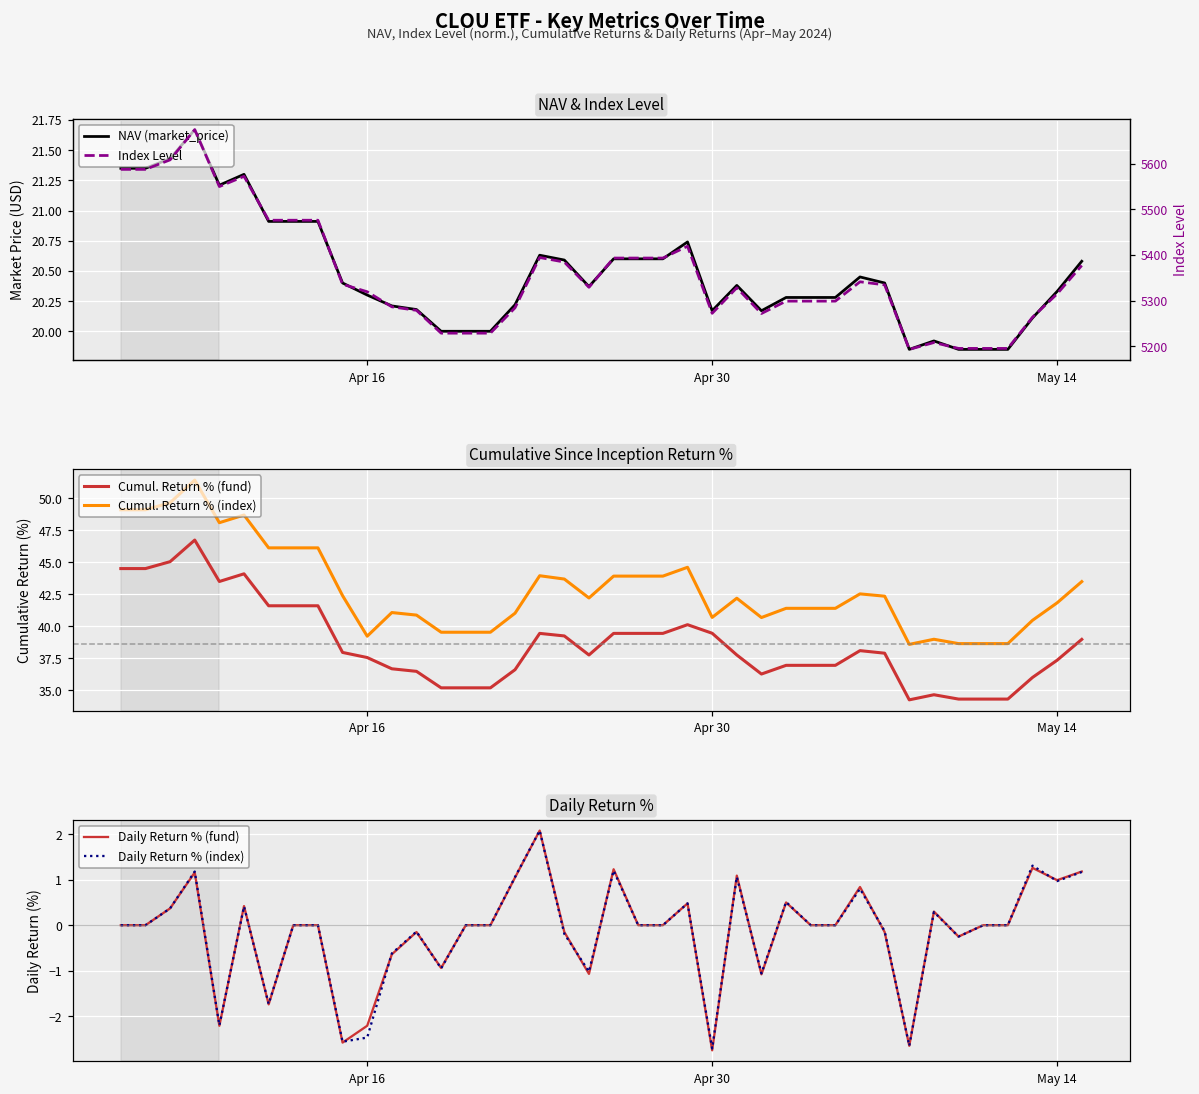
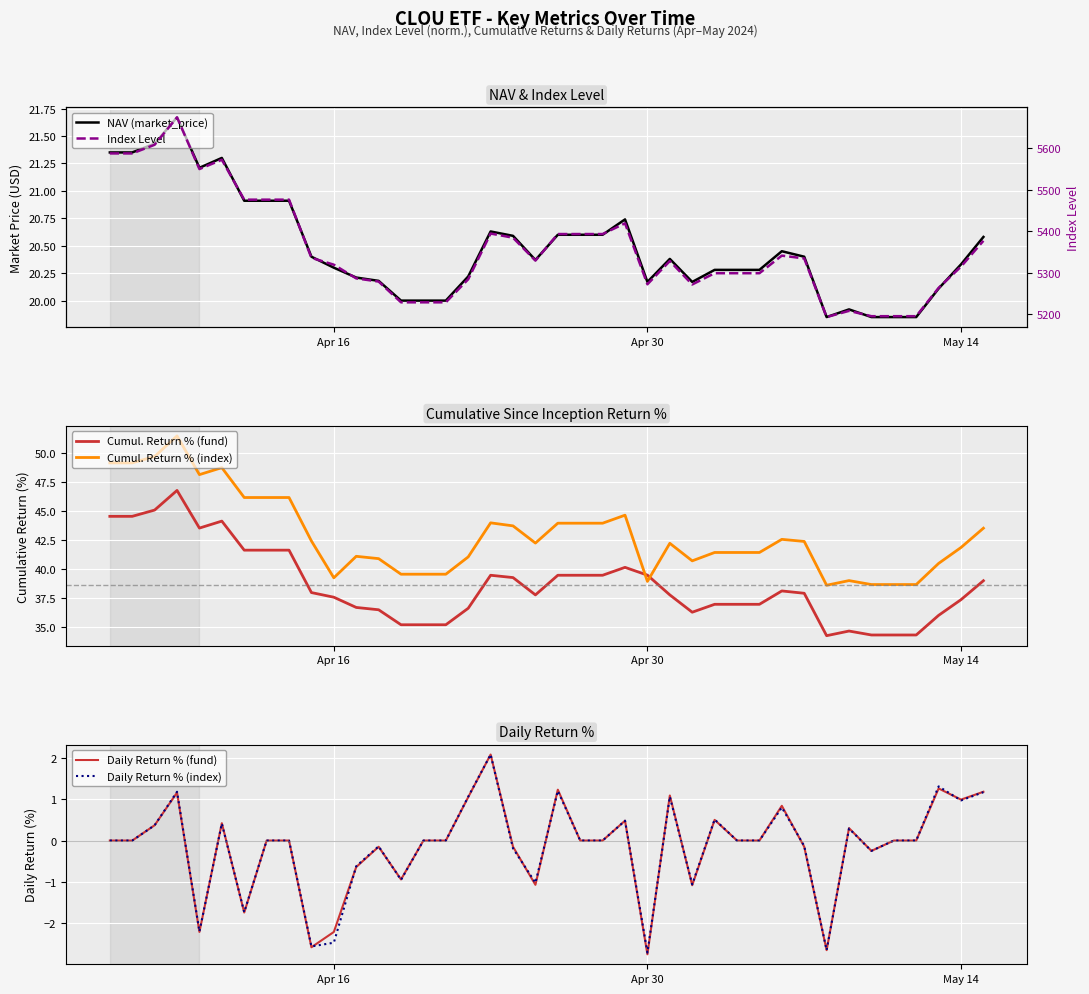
  {
    "Cumulative Since Inception Return %": {
      "Cumul. Return % (fund)": {
        "Apr 16": 37.6,
        "Apr 30": 39.5,
        "May 14": 37.3
      },
      "Cumul. Return % (index)": {
        "Apr 16": 39.2,
-       "Apr 30": 40.7,
+       "Apr 30": 38.9,
        "May 14": 41.8
      }
    },
    "Daily Return %": {
      "Daily Return % (fund)": {
        "Apr 16": -2.2
      },
      "Daily Return % (index)": {
        "Apr 16": -2.5
      }
    }
  }
